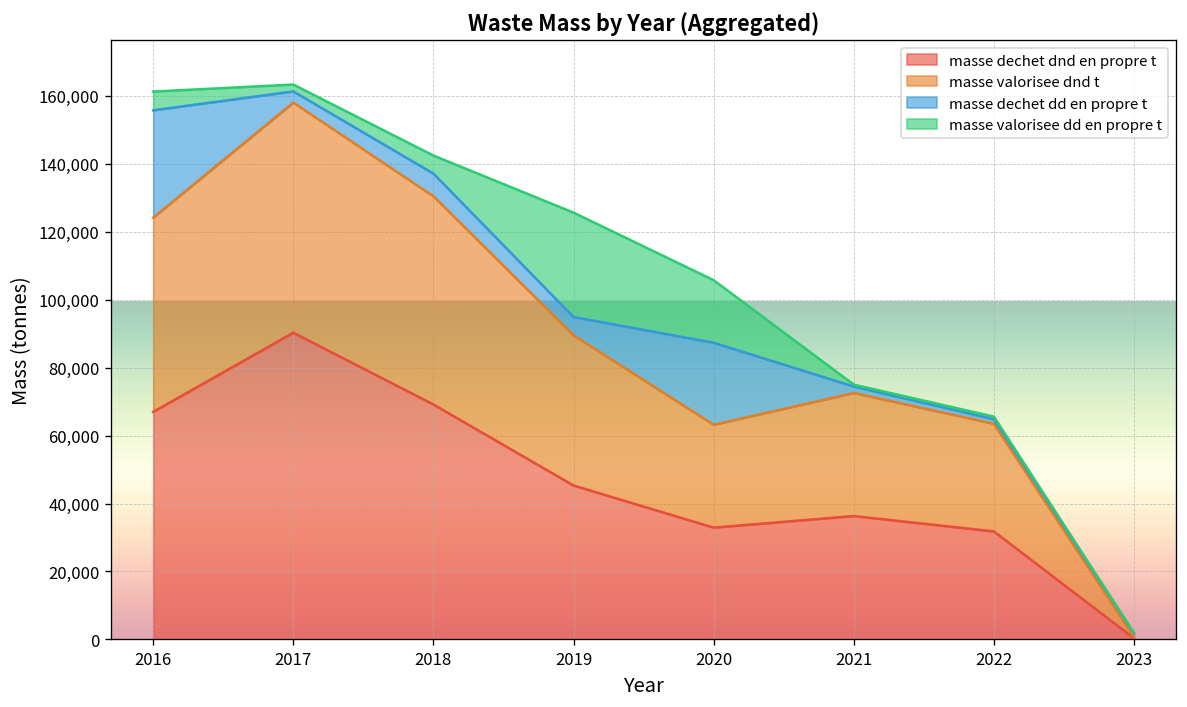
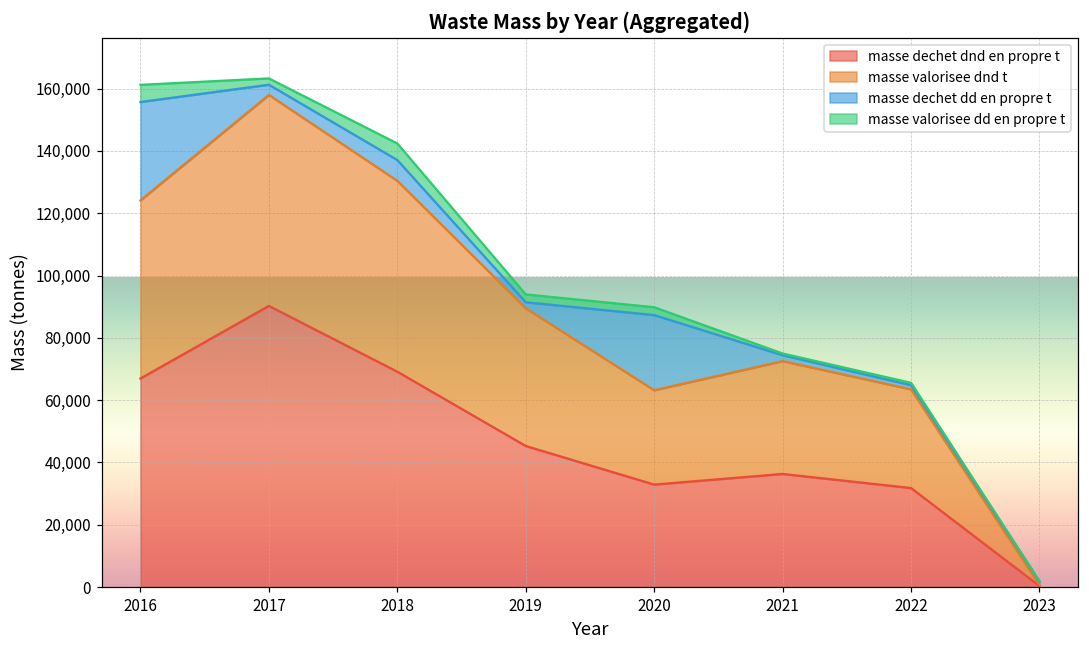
  {
    "masse dechet dd en propre t": {
      "2016": "32,000",
      "2017": "3,000",
      "2018": "7,000",
-     "2019": "5,000",
+     "2019": "2,000",
      "2020": "24,000"
    },
    "masse valorisee dd en propre t": {
      "2016": "6,000",
      "2017": "2,000",
      "2018": "5,000",
-     "2019": "31,000",
-     "2020": "18,000"
+     "2019": "3,000",
+     "2020": "3,000"
    }
  }
